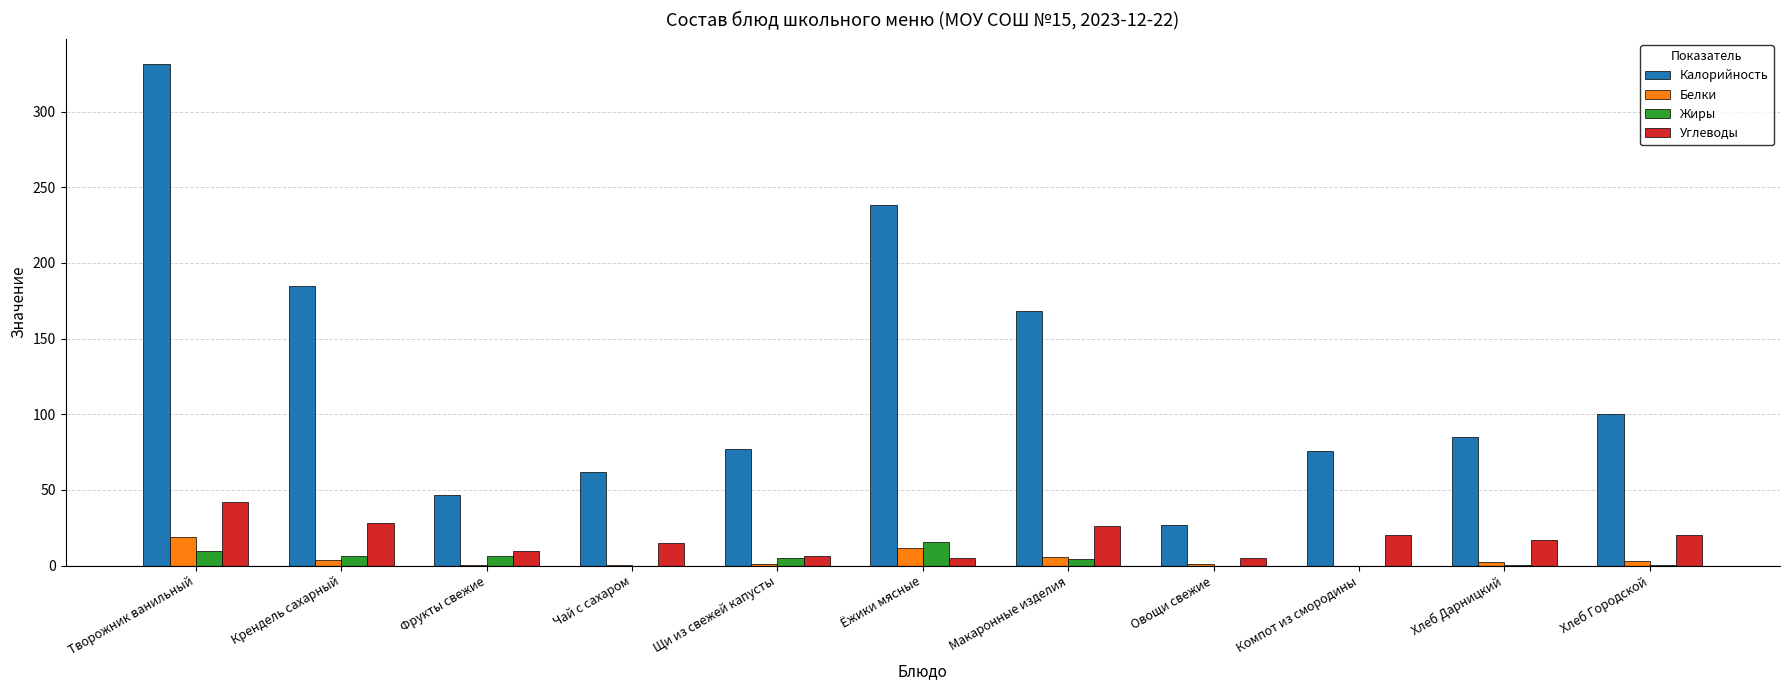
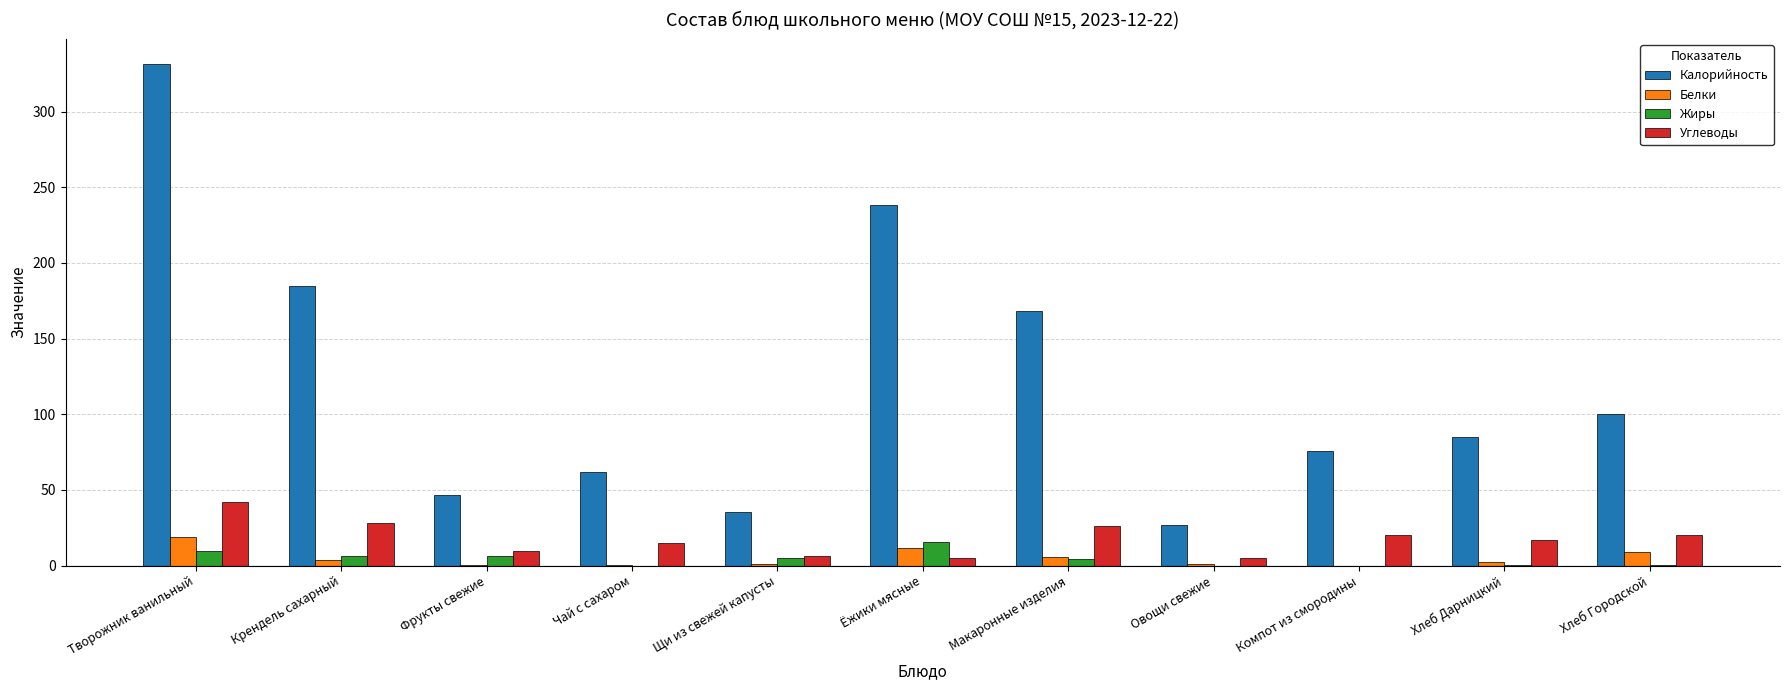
  {
    "Калорийность": {
      "Творожник ванильный": 332,
      "Крендель сахарный": 185,
      "Фрукты свежие": 47,
      "Чай с сахаром": 62,
-     "Щи из свежей капусты": 77,
+     "Щи из свежей капусты": 35,
      "Ёжики мясные": 239,
      "Макаронные изделия": 168,
      "Овощи свежие": 27,
      "Компот из смородины": 76,
      "Хлеб Дарницкий": 85,
      "Хлеб Городской": 100
    },
    "Белки": {
      "Творожник ванильный": 19,
      "Крендель сахарный": 4,
      "Ёжики мясные": 12,
      "Макаронные изделия": 6,
      "Компот из смородины": 0,
      "Хлеб Дарницкий": 3,
-     "Хлеб Городской": 3
+     "Хлеб Городской": 9
    },
    "Жиры": {
      "Творожник ванильный": 10,
      "Крендель сахарный": 7,
      "Фрукты свежие": 7,
      "Щи из свежей капусты": 5,
      "Ёжики мясные": 16,
      "Макаронные изделия": 5,
      "Компот из смородины": 0
    },
    "Углеводы": {
      "Творожник ванильный": 42,
      "Крендель сахарный": 28,
      "Фрукты свежие": 10,
      "Чай с сахаром": 15,
      "Щи из свежей капусты": 7,
      "Ёжики мясные": 5,
      "Макаронные изделия": 26,
      "Овощи свежие": 5,
      "Компот из смородины": 20,
      "Хлеб Дарницкий": 17,
      "Хлеб Городской": 20
    }
  }
